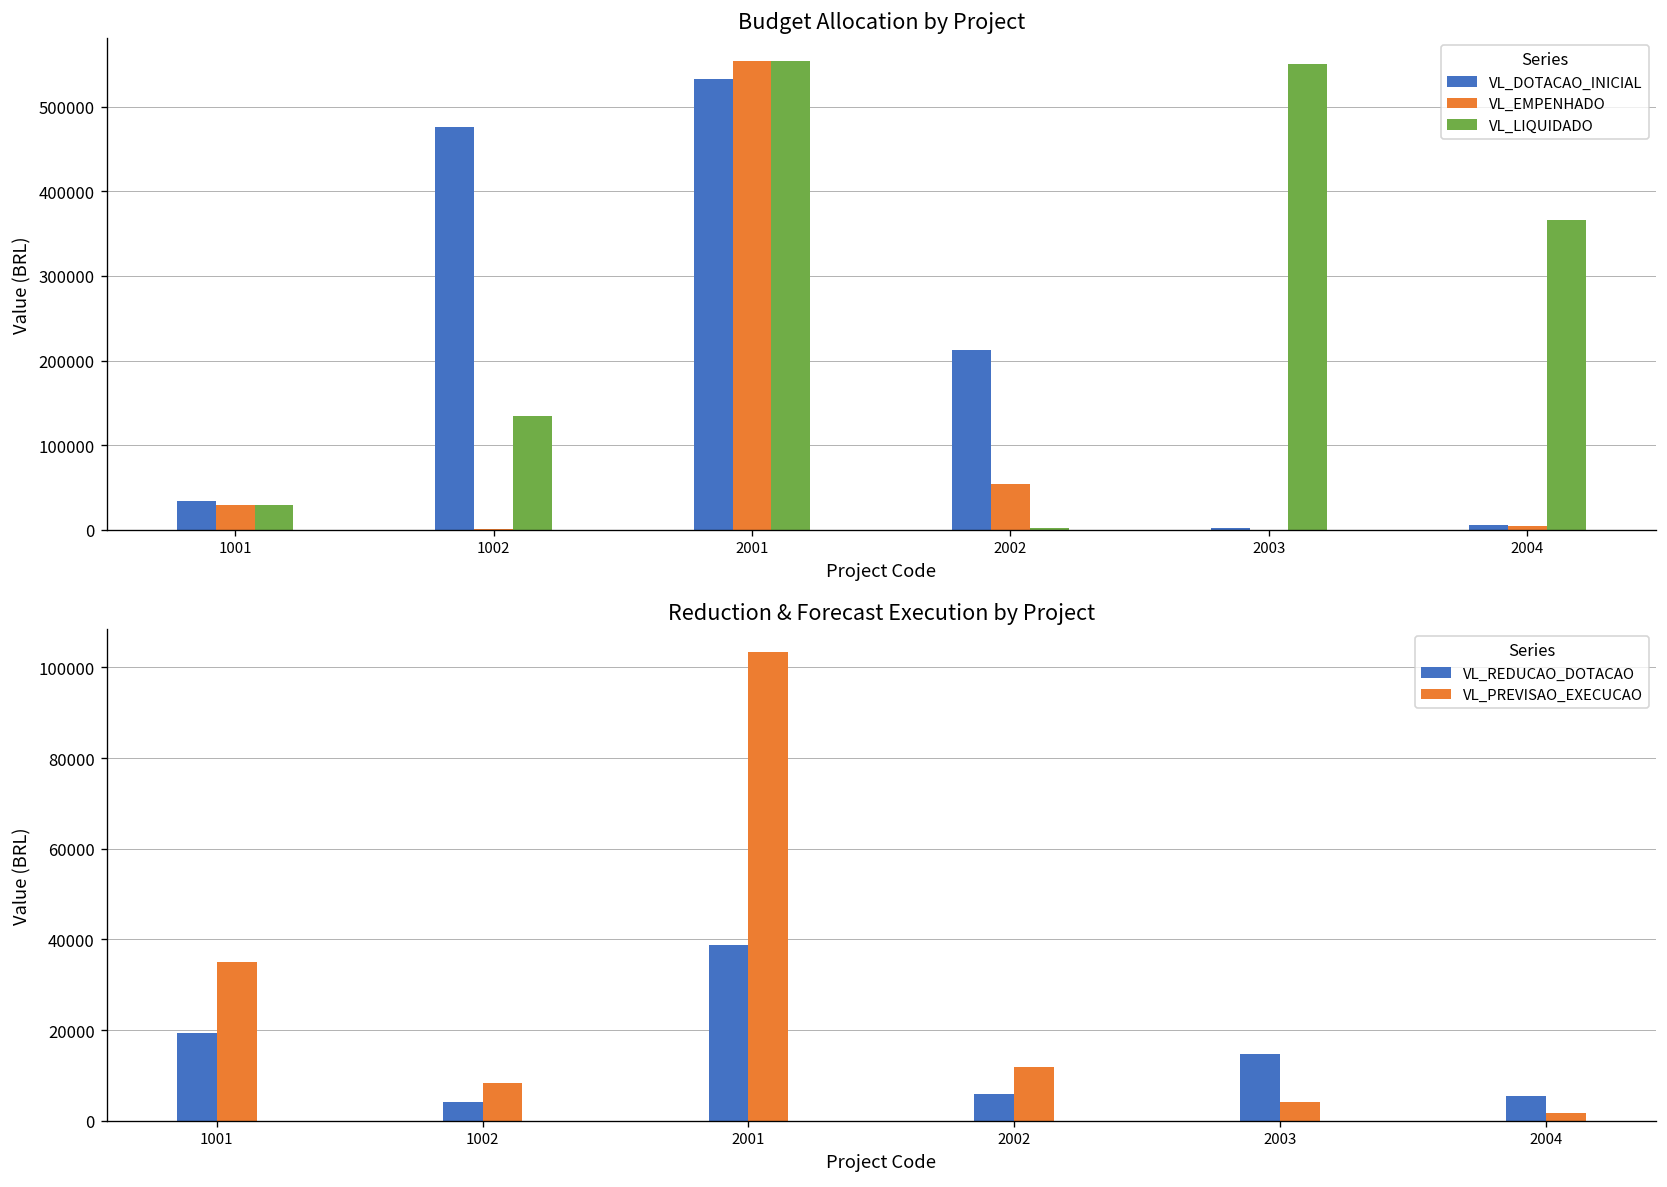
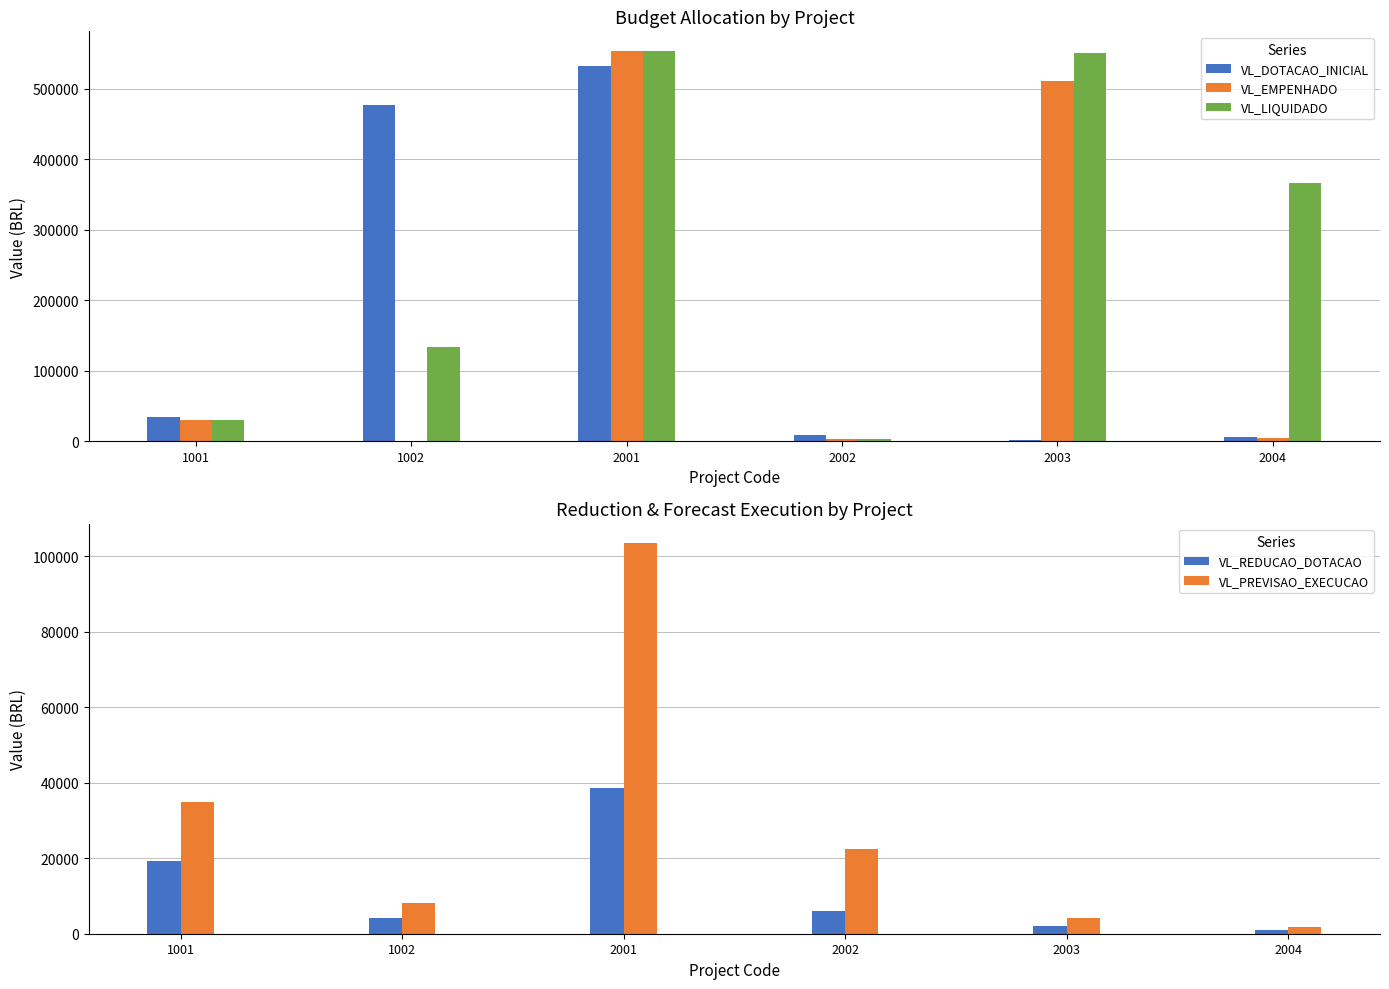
  {
    "Budget Allocation by Project": {
      "VL_DOTACAO_INICIAL": {
        "1001": 30000,
        "1002": 480000,
        "2001": 530000,
-       "2002": 210000,
+       "2002": 10000,
        "2004": 10000
      },
      "VL_EMPENHADO": {
        "1001": 30000,
        "2001": 550000,
-       "2002": 50000,
-       "2003": 0,
+       "2002": 0,
+       "2003": 510000,
        "2004": 0
      },
      "VL_LIQUIDADO": {
        "1001": 30000,
        "1002": 130000,
        "2001": 550000,
        "2003": 550000,
        "2004": 370000
      }
    },
    "Reduction & Forecast Execution by Project": {
      "VL_REDUCAO_DOTACAO": {
        "1001": 19000,
        "1002": 4000,
        "2001": 39000,
        "2002": 6000,
-       "2003": 15000,
-       "2004": 5000
+       "2003": 2000,
+       "2004": 1000
      },
      "VL_PREVISAO_EXECUCAO": {
        "1001": 35000,
        "1002": 8000,
        "2001": 103000,
-       "2002": 12000,
+       "2002": 22000,
        "2003": 4000,
        "2004": 2000
      }
    }
  }
